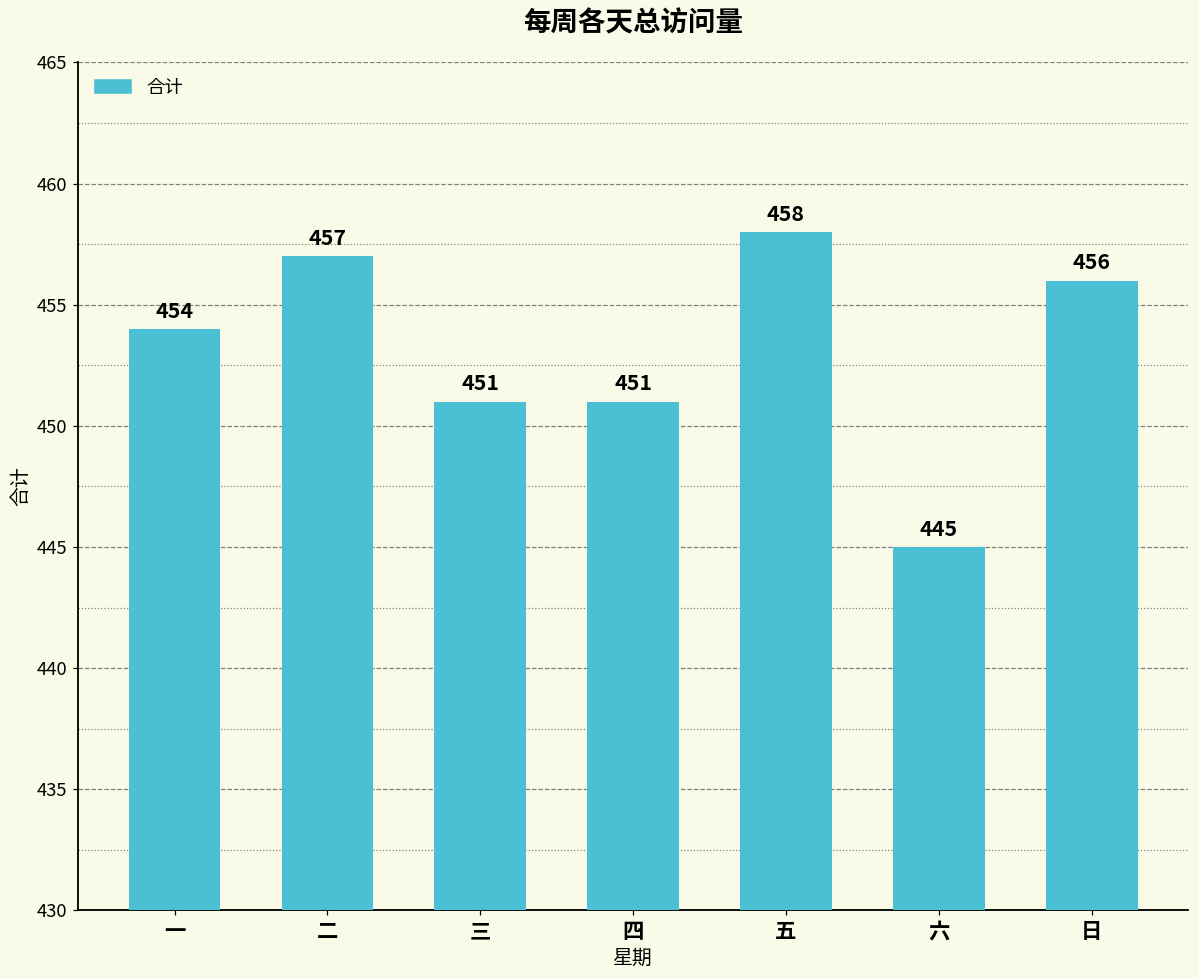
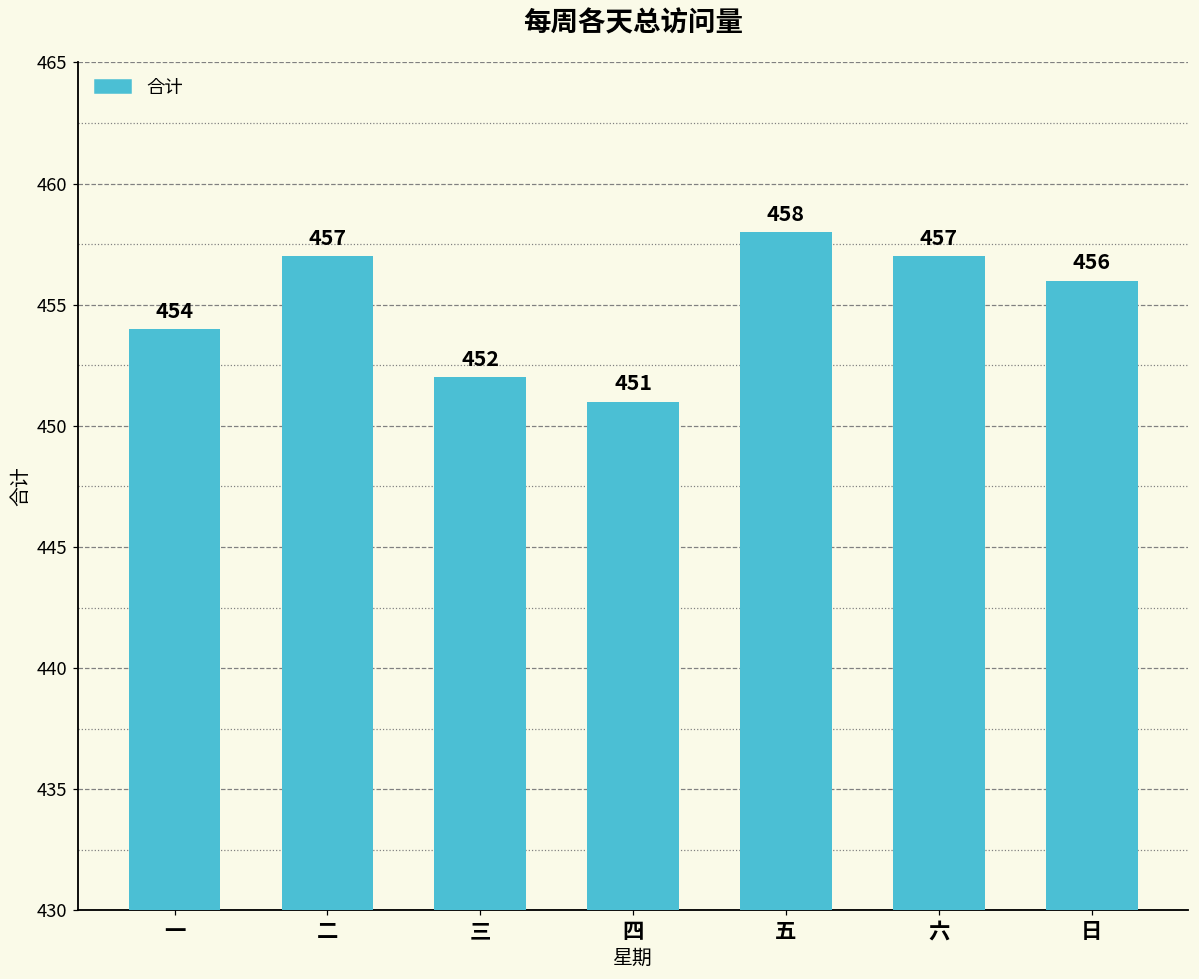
  {
    "一": 454,
    "二": 457,
-   "三": 451,
+   "三": 452,
    "四": 451,
    "五": 458,
-   "六": 445,
+   "六": 457,
    "日": 456
  }
